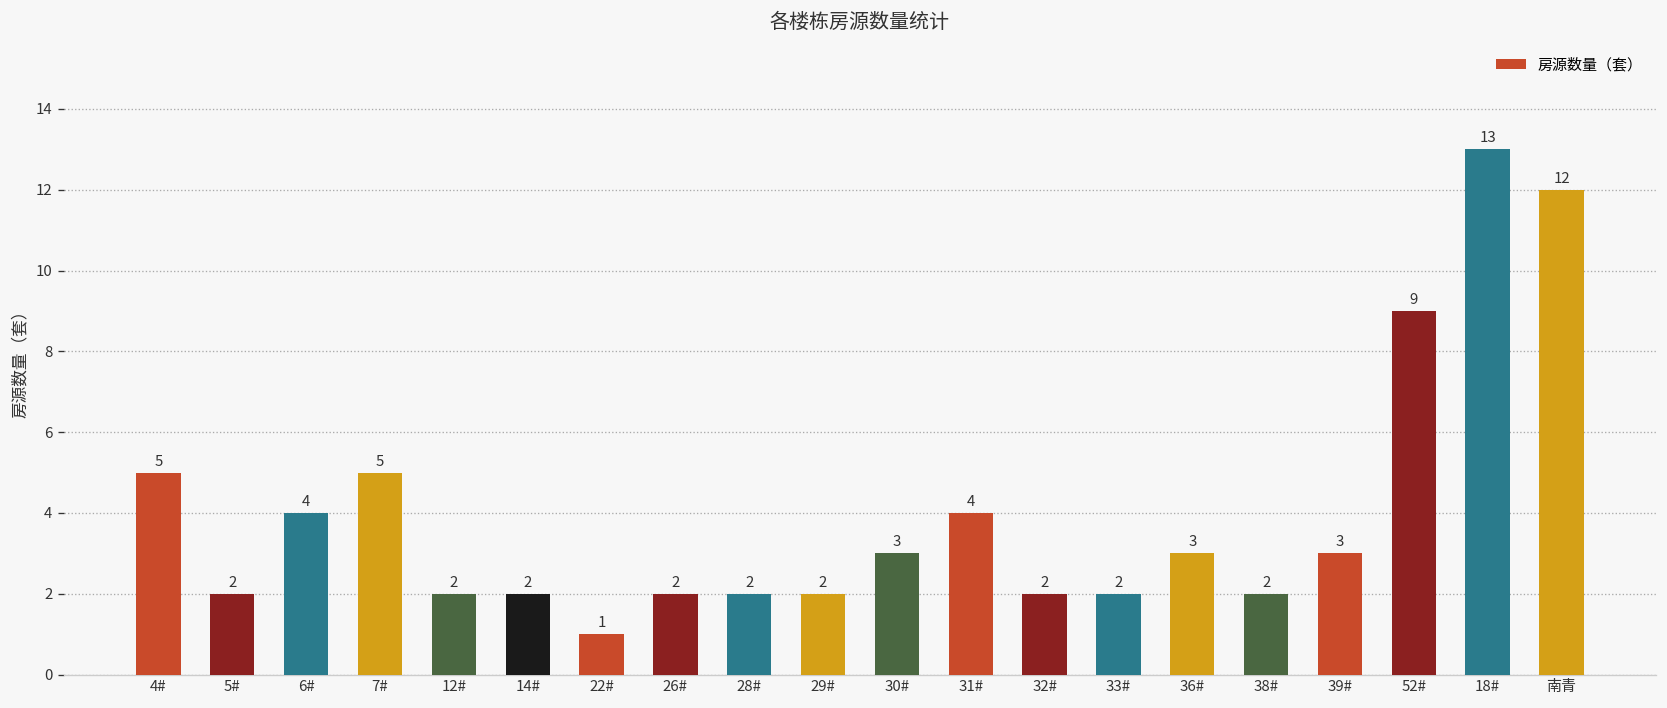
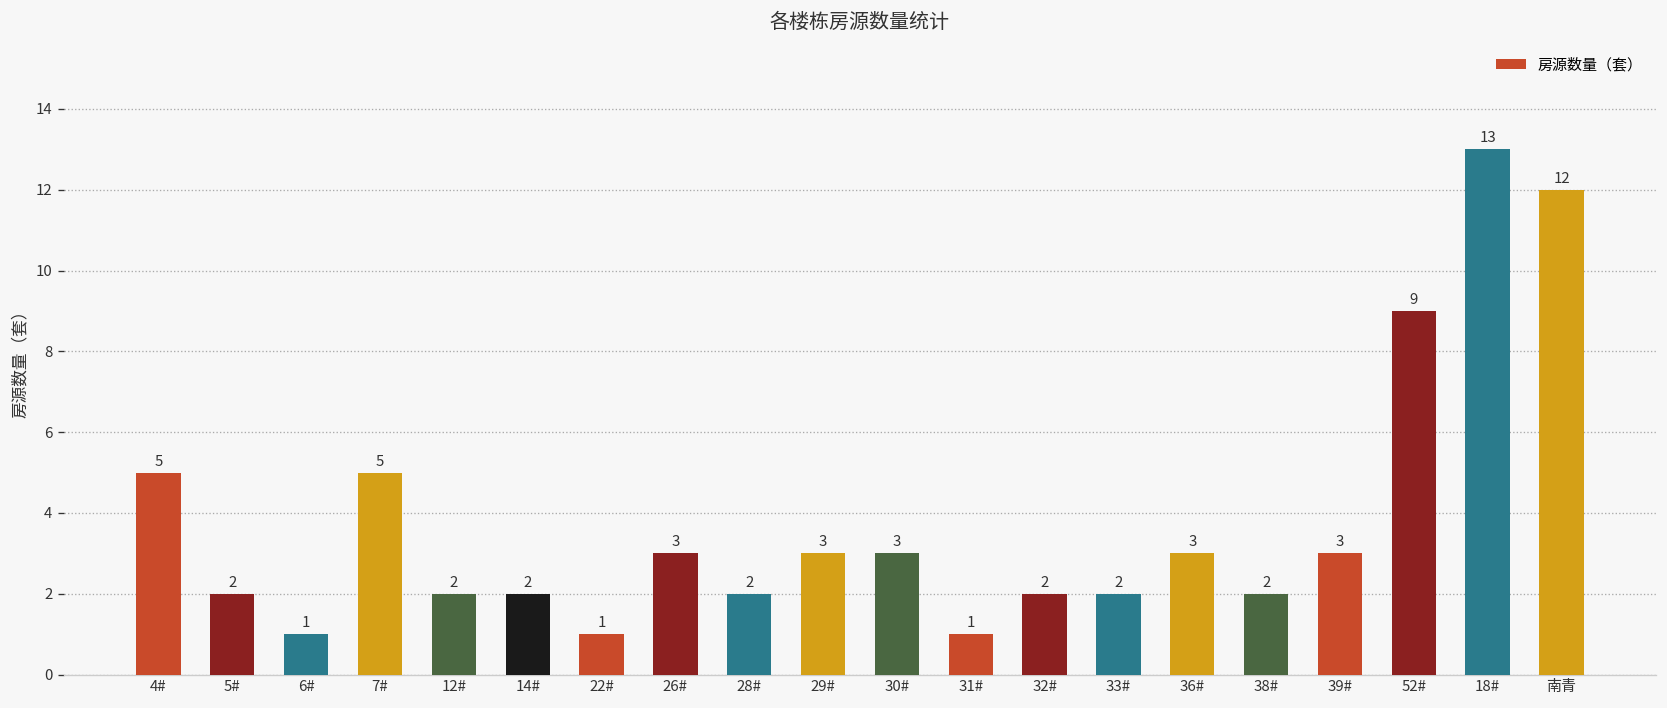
  {
    "4#": 5,
    "5#": 2,
-   "6#": 4,
+   "6#": 1,
    "7#": 5,
    "12#": 2,
    "14#": 2,
    "22#": 1,
-   "26#": 2,
+   "26#": 3,
    "28#": 2,
-   "29#": 2,
+   "29#": 3,
    "30#": 3,
-   "31#": 4,
+   "31#": 1,
    "32#": 2,
    "33#": 2,
    "36#": 3,
    "38#": 2,
    "39#": 3,
    "52#": 9,
    "18#": 13,
    "南青": 12
  }
